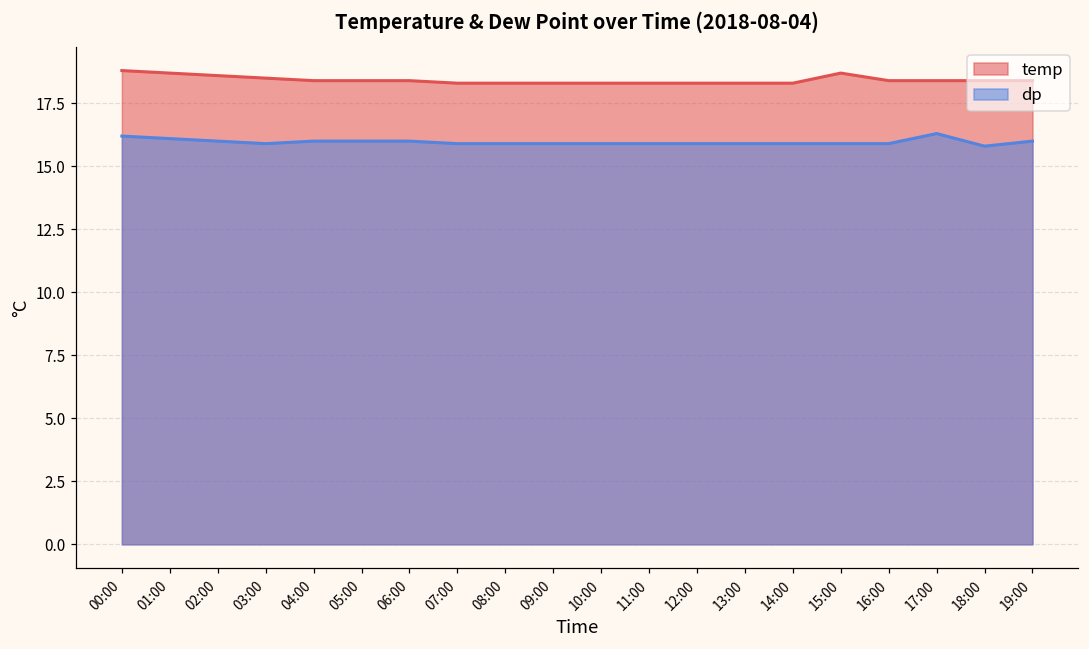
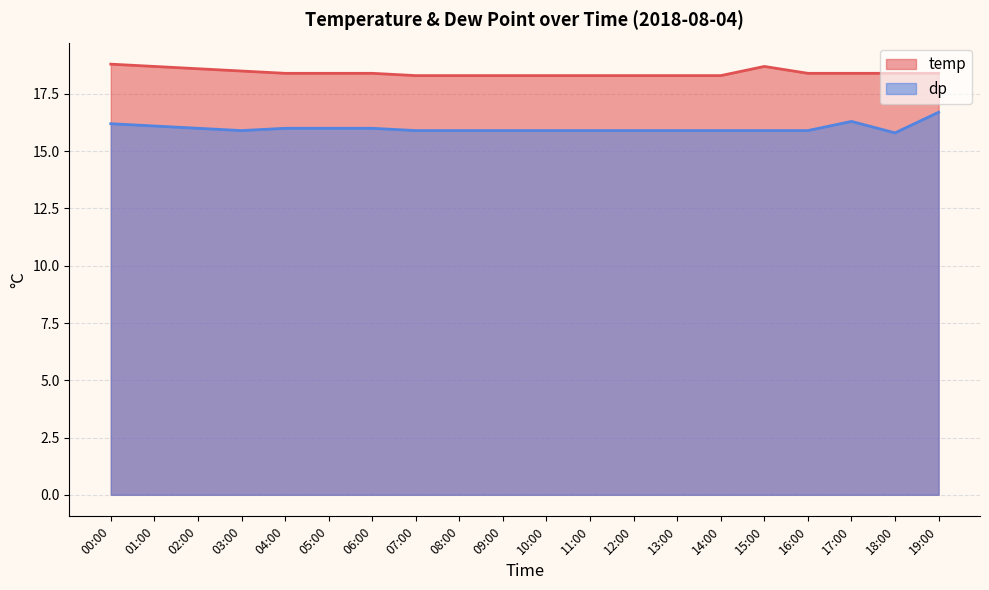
  {
    "temp": {
      "00:00": 18.8,
      "01:00": 18.7,
      "02:00": 18.6,
      "03:00": 18.5,
      "04:00": 18.4,
      "05:00": 18.4,
      "06:00": 18.4,
      "07:00": 18.3,
      "08:00": 18.3,
      "09:00": 18.3,
      "10:00": 18.3,
      "11:00": 18.3,
      "12:00": 18.3,
      "13:00": 18.3,
      "14:00": 18.3,
      "15:00": 18.7,
      "16:00": 18.4,
      "17:00": 18.4
    },
    "dp": {
      "00:00": 16.2,
      "01:00": 16.1,
      "02:00": 16.0,
      "03:00": 15.9,
      "04:00": 16.0,
      "05:00": 16.0,
      "06:00": 16.0,
      "07:00": 15.9,
      "08:00": 15.9,
      "09:00": 15.9,
      "10:00": 15.9,
      "11:00": 15.9,
      "12:00": 15.9,
      "13:00": 15.9,
      "14:00": 15.9,
      "15:00": 15.9,
      "16:00": 15.9,
      "17:00": 16.3,
      "18:00": 15.8,
-     "19:00": 16.0
+     "19:00": 16.7
    }
  }
